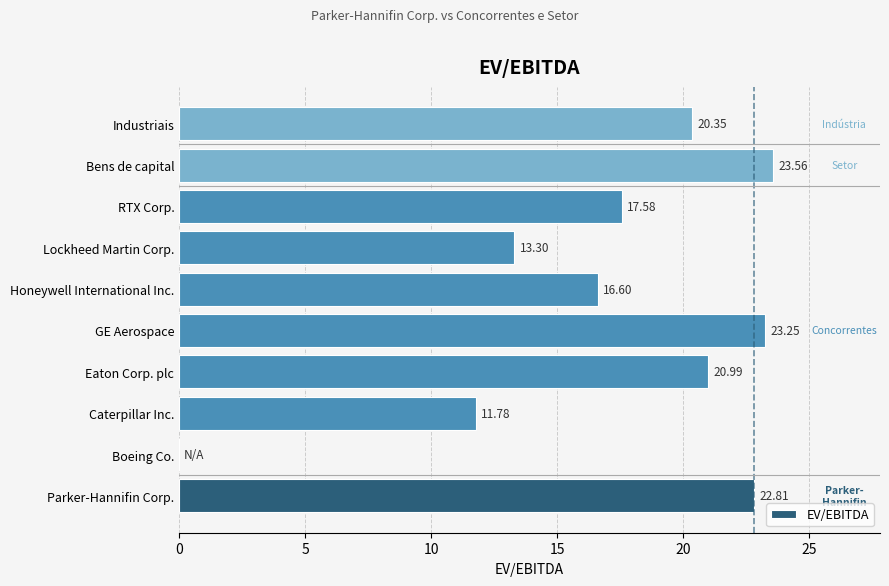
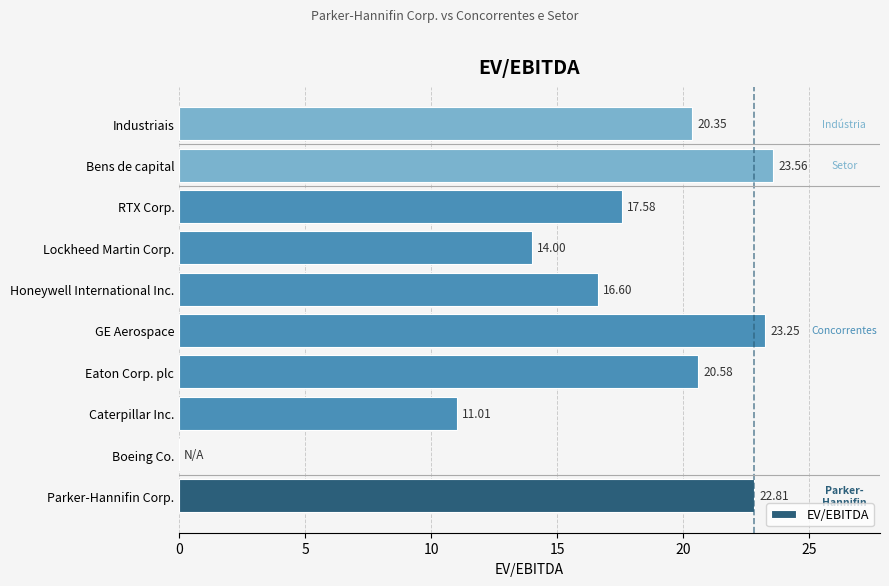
  {
    "Industriais": 20.35,
    "Bens de capital": 23.56,
    "RTX Corp.": 17.58,
-   "Lockheed Martin Corp.": 13.30,
+   "Lockheed Martin Corp.": 14.00,
    "Honeywell International Inc.": 16.60,
    "GE Aerospace": 23.25,
-   "Eaton Corp. plc": 20.99,
-   "Caterpillar Inc.": 11.78,
+   "Eaton Corp. plc": 20.58,
+   "Caterpillar Inc.": 11.01,
    "Parker-Hannifin Corp.": 22.81
  }
